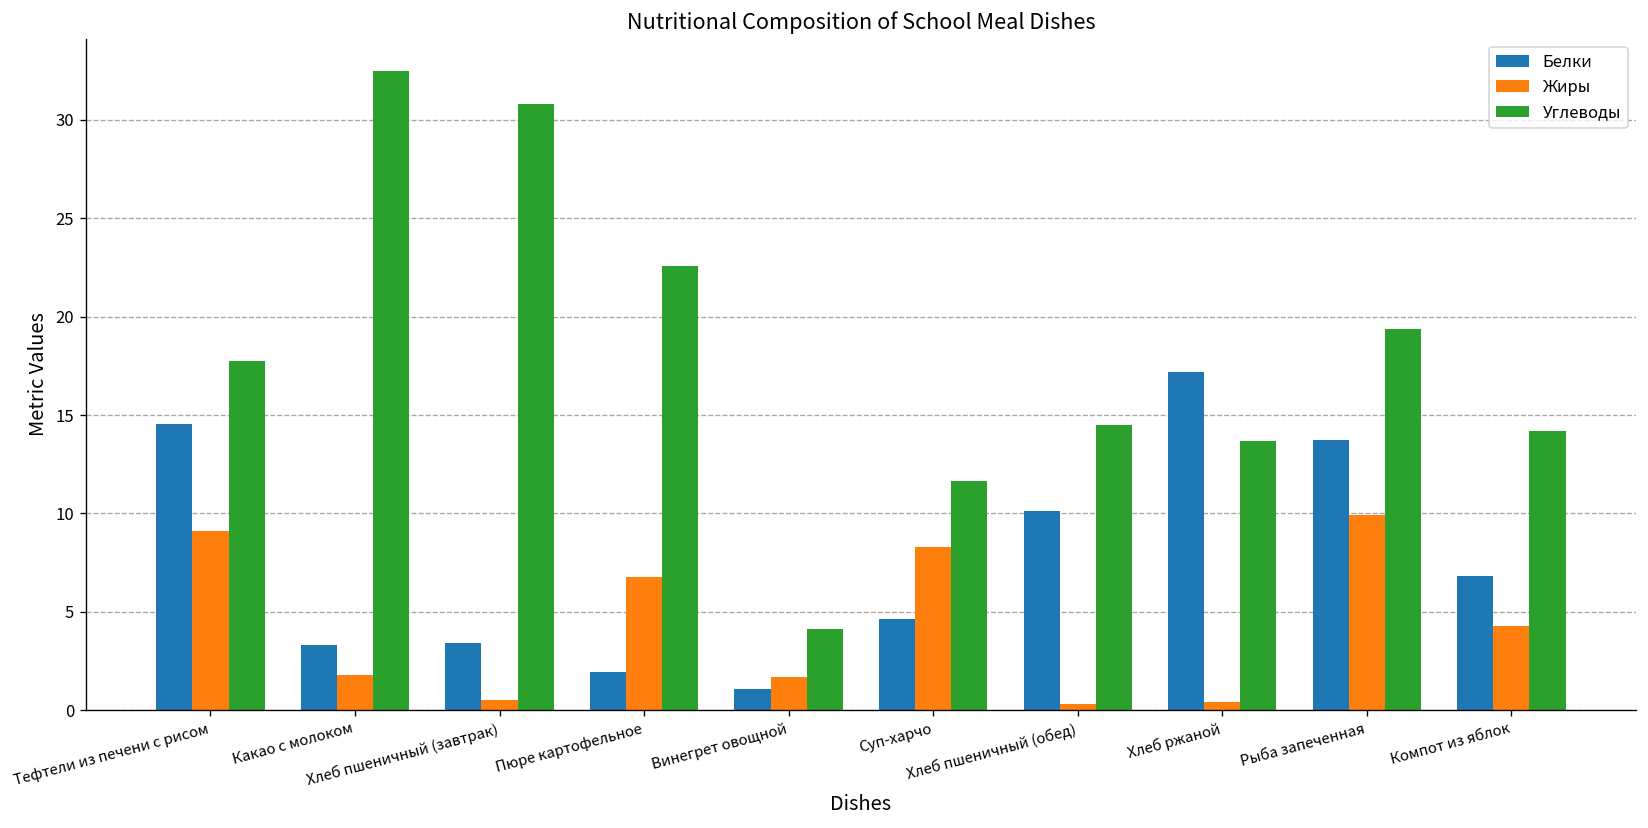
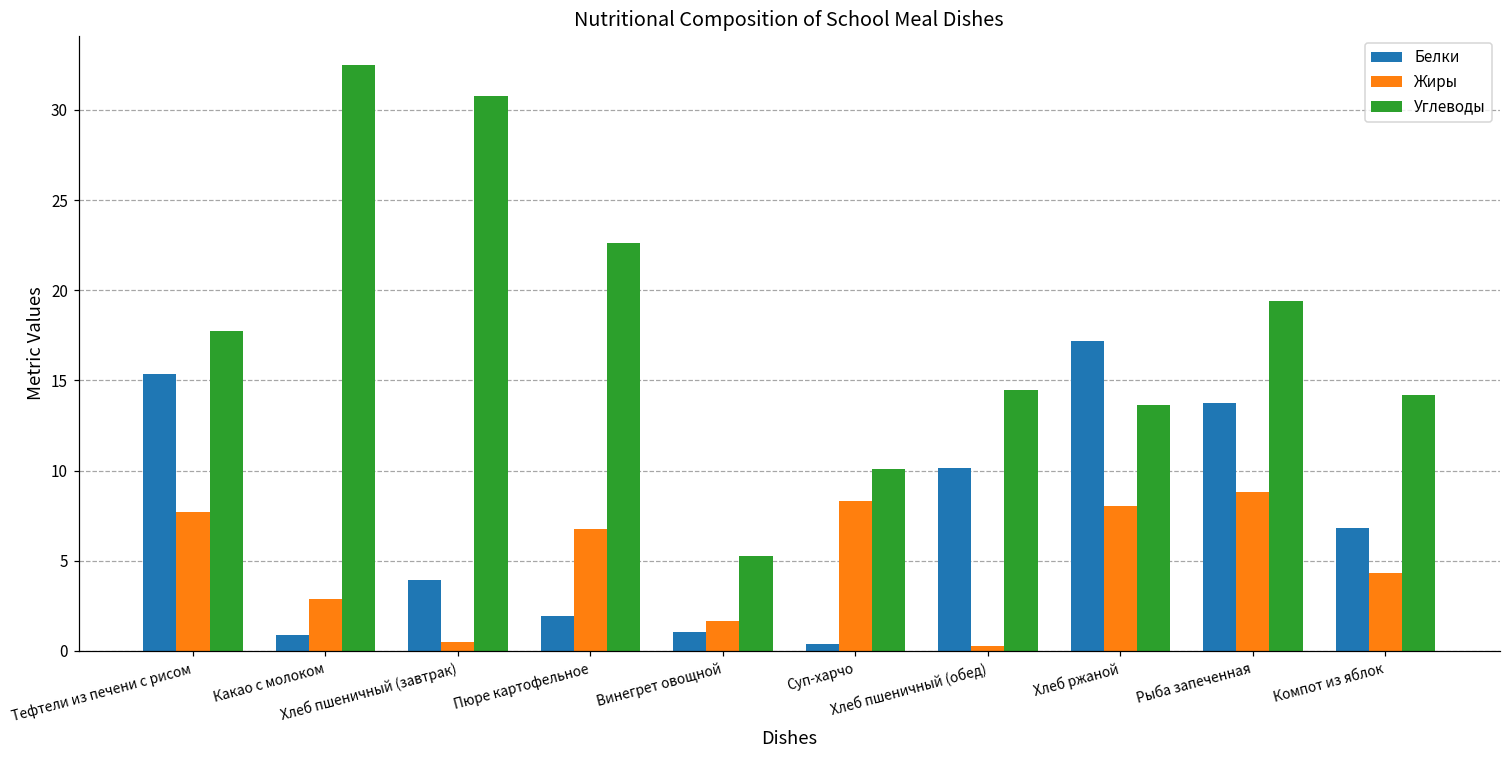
  {
    "Белки": {
-     "Тефтели из печени с рисом": 14.5,
-     "Какао с молоком": 3.3,
-     "Хлеб пшеничный (завтрак)": 3.4,
+     "Тефтели из печени с рисом": 15.4,
+     "Какао с молоком": 0.9,
+     "Хлеб пшеничный (завтрак)": 4.0,
      "Пюре картофельное": 1.9,
      "Винегрет овощной": 1.1,
-     "Суп-харчо": 4.7,
+     "Суп-харчо": 0.4,
      "Хлеб пшеничный (обед)": 10.1,
      "Хлеб ржаной": 17.2,
      "Рыба запеченная": 13.7,
      "Компот из яблок": 6.8
    },
    "Жиры": {
-     "Тефтели из печени с рисом": 9.1,
-     "Какао с молоком": 1.8,
+     "Тефтели из печени с рисом": 7.7,
+     "Какао с молоком": 2.9,
      "Хлеб пшеничный (завтрак)": 0.5,
      "Пюре картофельное": 6.8,
      "Винегрет овощной": 1.7,
      "Суп-харчо": 8.3,
      "Хлеб пшеничный (обед)": 0.3,
-     "Хлеб ржаной": 0.4,
-     "Рыба запеченная": 9.9,
+     "Хлеб ржаной": 8.1,
+     "Рыба запеченная": 8.8,
      "Компот из яблок": 4.3
    },
    "Углеводы": {
      "Тефтели из печени с рисом": 17.8,
      "Какао с молоком": 32.5,
      "Хлеб пшеничный (завтрак)": 30.8,
      "Пюре картофельное": 22.6,
-     "Винегрет овощной": 4.1,
-     "Суп-харчо": 11.6,
+     "Винегрет овощной": 5.3,
+     "Суп-харчо": 10.1,
      "Хлеб пшеничный (обед)": 14.5,
      "Хлеб ржаной": 13.7,
      "Рыба запеченная": 19.4,
      "Компот из яблок": 14.2
    }
  }
